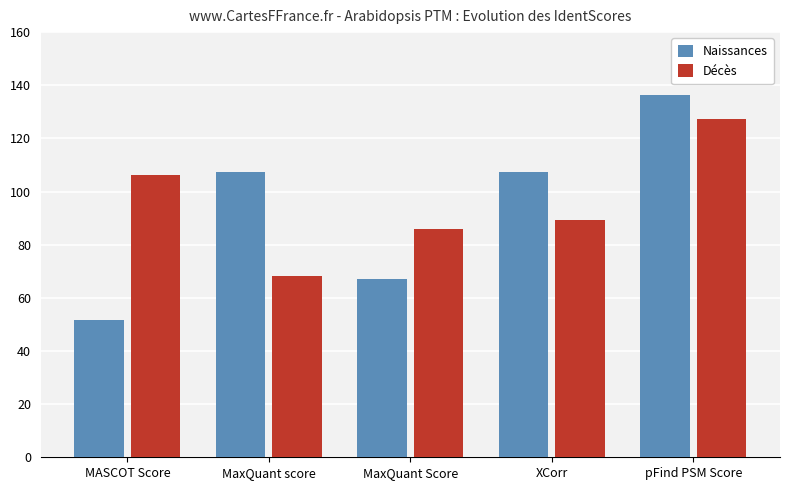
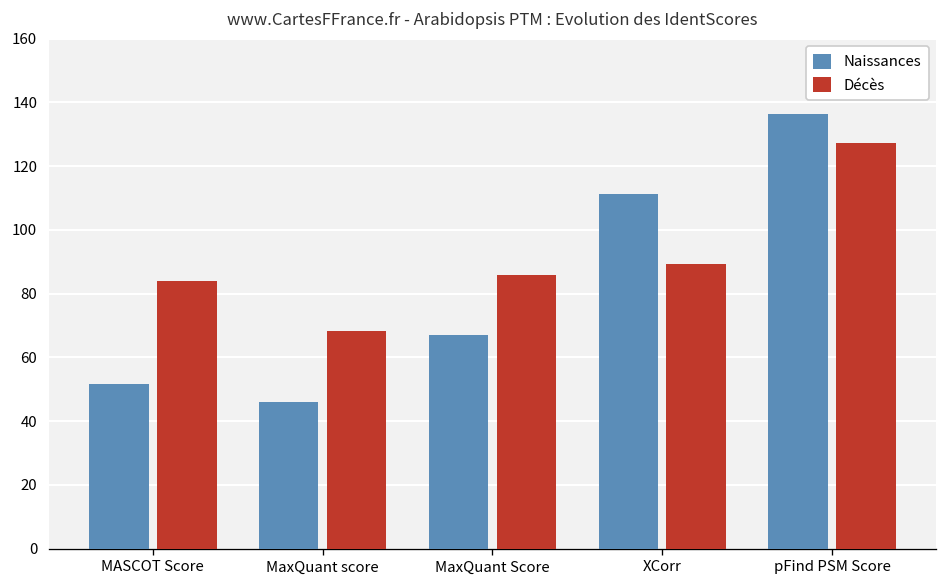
  {
    "Naissances": {
      "MASCOT Score": 52,
-     "MaxQuant score": 107,
+     "MaxQuant score": 46,
      "MaxQuant Score": 67,
-     "XCorr": 107,
+     "XCorr": 111,
      "pFind PSM Score": 136
    },
    "Décès": {
-     "MASCOT Score": 106,
+     "MASCOT Score": 84,
      "MaxQuant score": 68,
      "MaxQuant Score": 86,
      "XCorr": 89,
      "pFind PSM Score": 127
    }
  }
